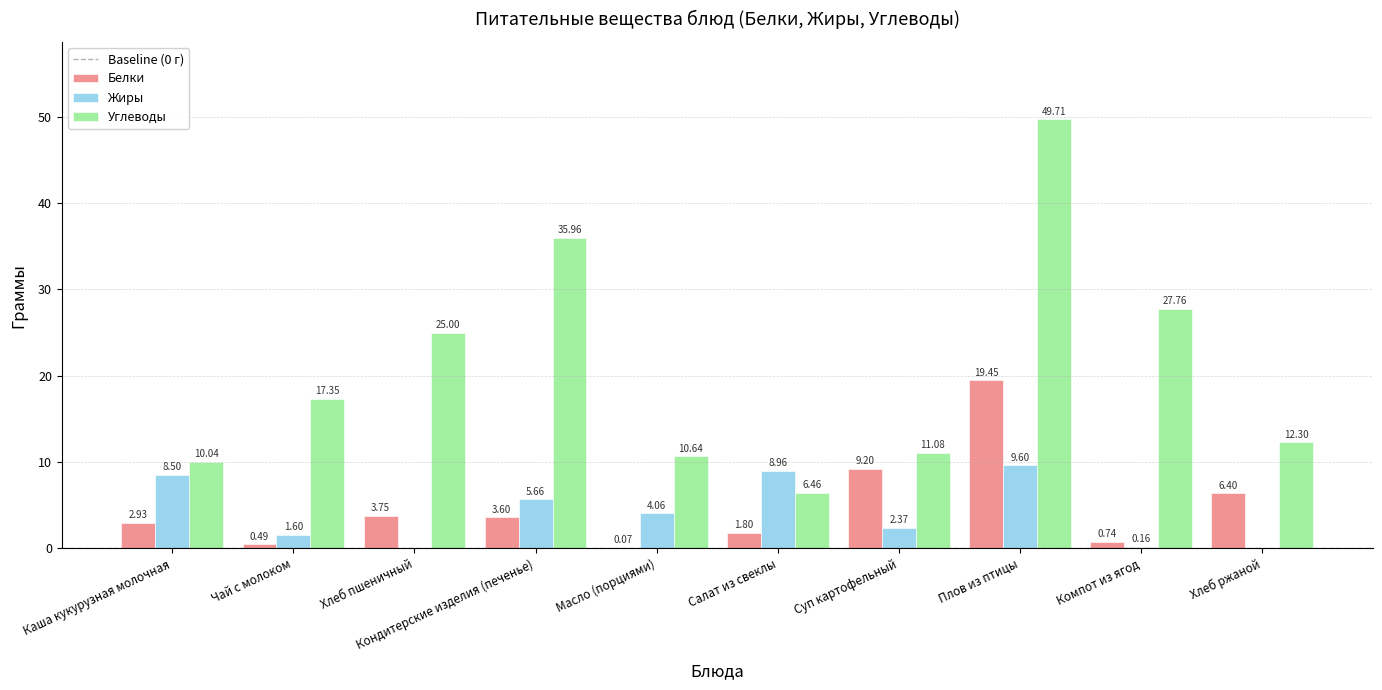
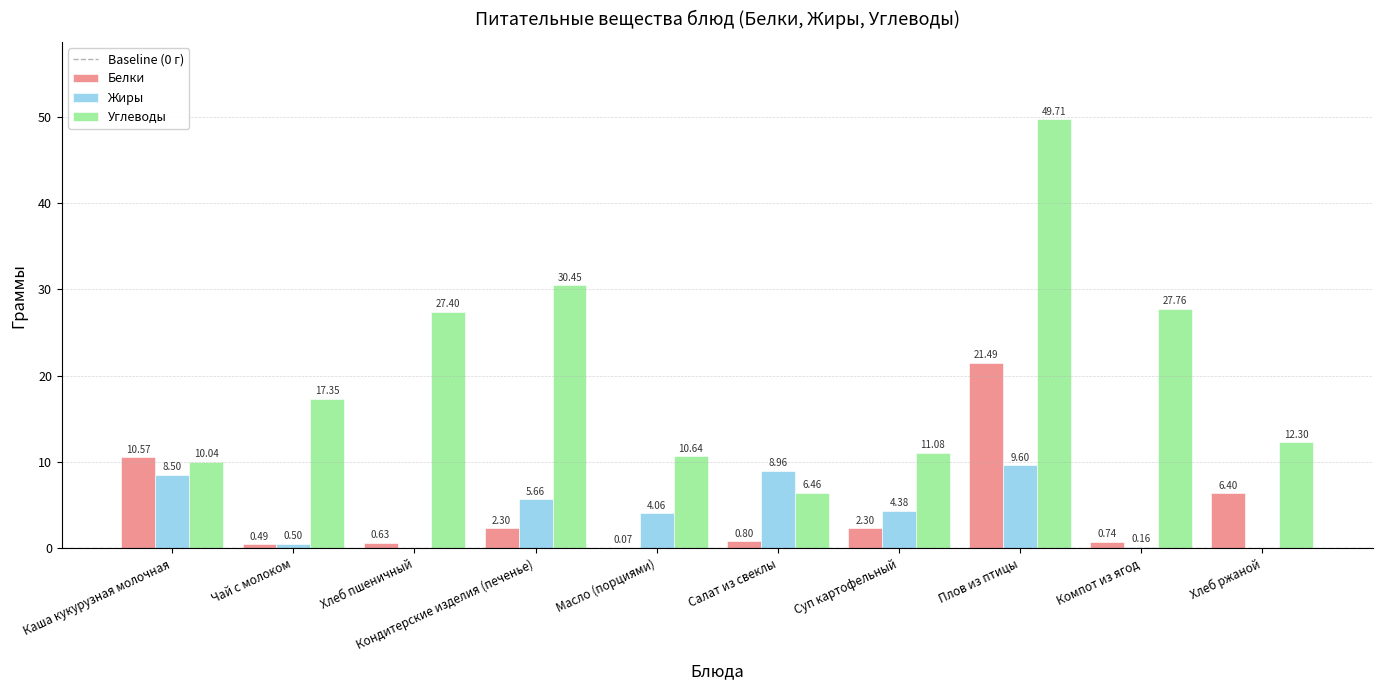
  {
    "Белки": {
-     "Каша кукурузная молочная": 2.93,
+     "Каша кукурузная молочная": 10.57,
      "Чай с молоком": 0.49,
-     "Хлеб пшеничный": 3.75,
-     "Кондитерские изделия (печенье)": 3.60,
+     "Хлеб пшеничный": 0.63,
+     "Кондитерские изделия (печенье)": 2.30,
      "Масло (порциями)": 0.07,
-     "Салат из свеклы": 1.80,
-     "Суп картофельный": 9.20,
-     "Плов из птицы": 19.45,
+     "Салат из свеклы": 0.80,
+     "Суп картофельный": 2.30,
+     "Плов из птицы": 21.49,
      "Компот из ягод": 0.74,
      "Хлеб ржаной": 6.40
    },
    "Жиры": {
      "Каша кукурузная молочная": 8.50,
-     "Чай с молоком": 1.60,
+     "Чай с молоком": 0.50,
      "Кондитерские изделия (печенье)": 5.66,
      "Масло (порциями)": 4.06,
      "Салат из свеклы": 8.96,
-     "Суп картофельный": 2.37,
+     "Суп картофельный": 4.38,
      "Плов из птицы": 9.60,
      "Компот из ягод": 0.16
    },
    "Углеводы": {
      "Каша кукурузная молочная": 10.04,
      "Чай с молоком": 17.35,
-     "Хлеб пшеничный": 25.00,
-     "Кондитерские изделия (печенье)": 35.96,
+     "Хлеб пшеничный": 27.40,
+     "Кондитерские изделия (печенье)": 30.45,
      "Масло (порциями)": 10.64,
      "Салат из свеклы": 6.46,
      "Суп картофельный": 11.08,
      "Плов из птицы": 49.71,
      "Компот из ягод": 27.76,
      "Хлеб ржаной": 12.30
    }
  }
